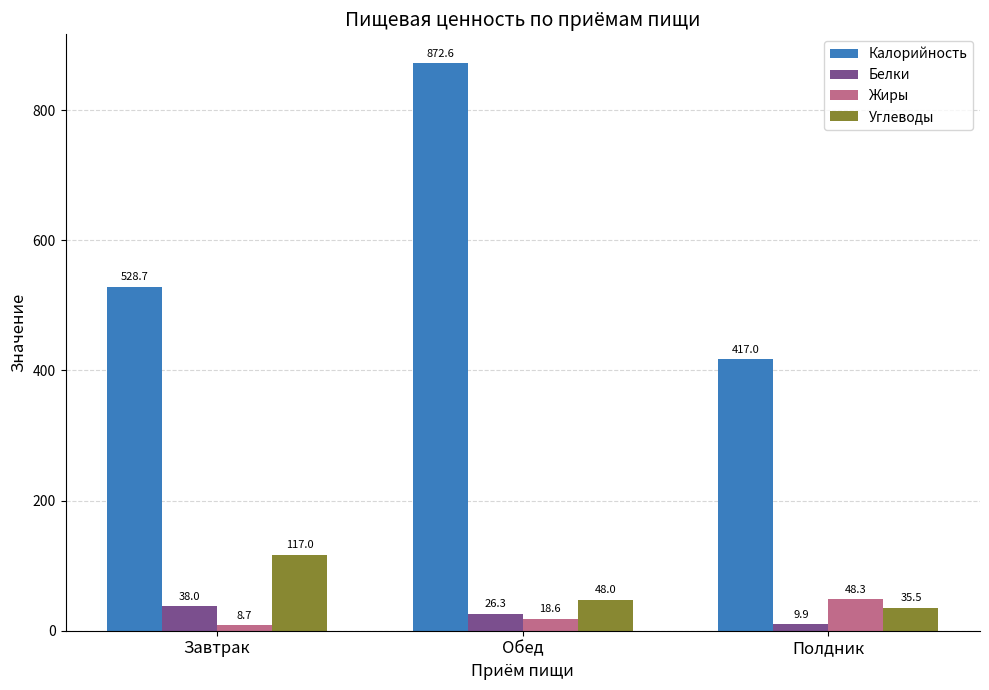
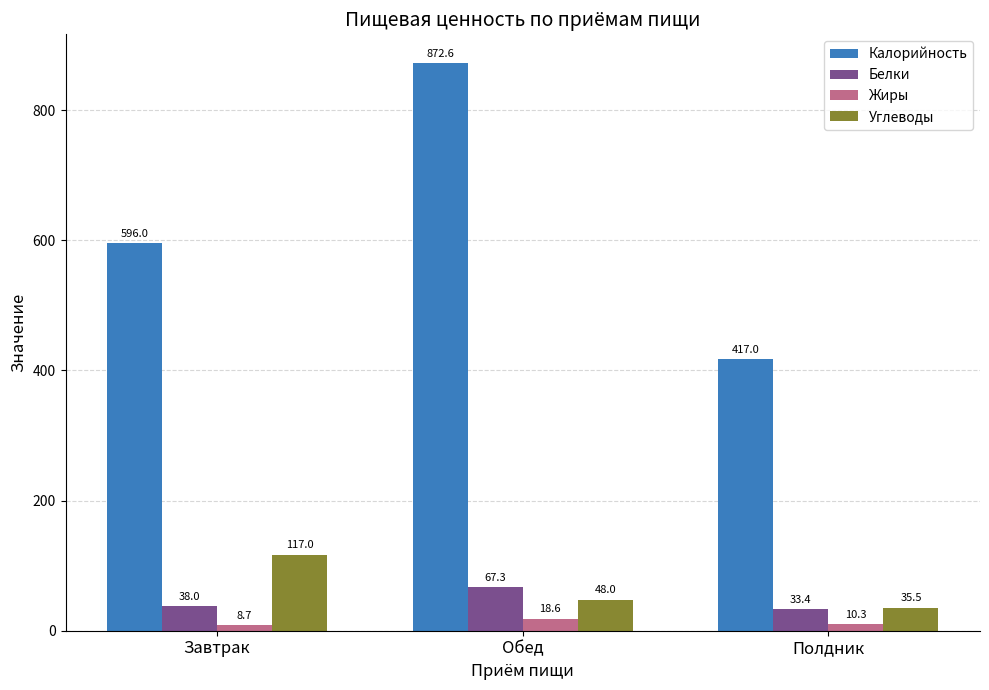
  {
    "Калорийность": {
-     "Завтрак": 528.7,
+     "Завтрак": 596.0,
      "Обед": 872.6,
      "Полдник": 417.0
    },
    "Белки": {
      "Завтрак": 38.0,
-     "Обед": 26.3,
-     "Полдник": 9.9
+     "Обед": 67.3,
+     "Полдник": 33.4
    },
    "Жиры": {
      "Завтрак": 8.7,
      "Обед": 18.6,
-     "Полдник": 48.3
+     "Полдник": 10.3
    },
    "Углеводы": {
      "Завтрак": 117.0,
      "Обед": 48.0,
      "Полдник": 35.5
    }
  }
